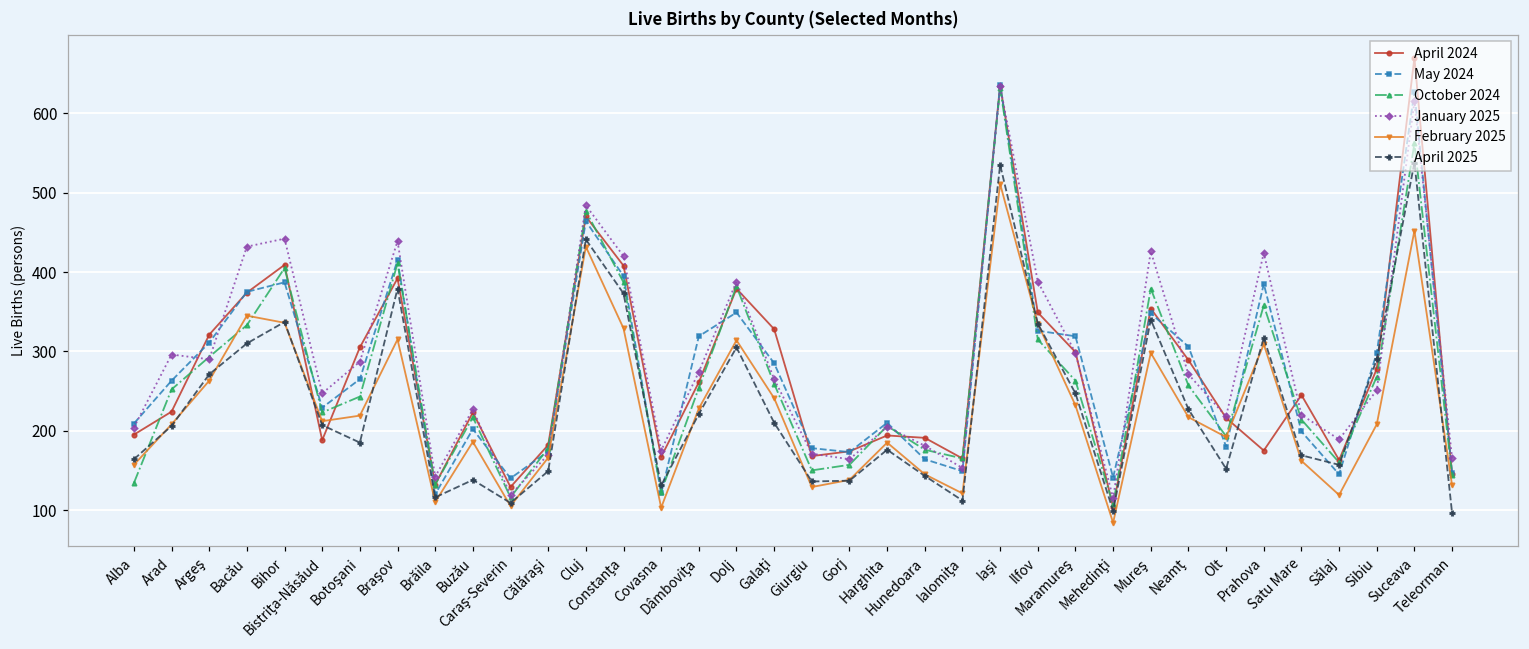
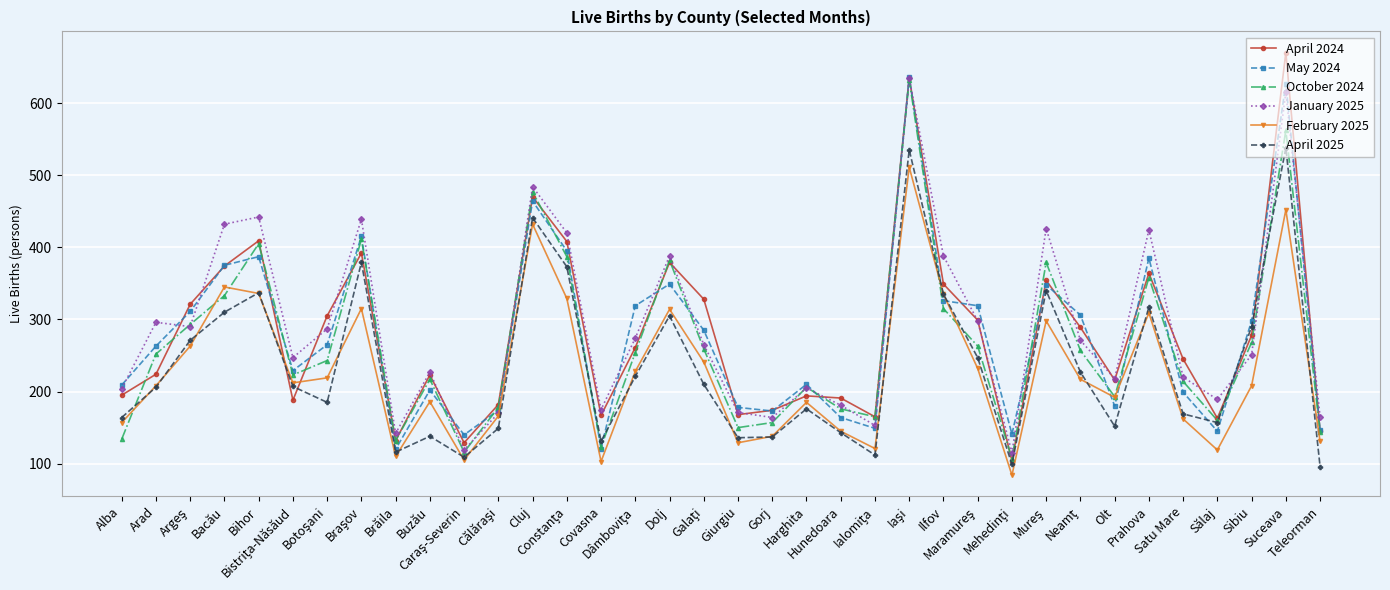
  {
    "April 2024": {
      "Alba": 200,
      "Arad": 220,
      "Argeş": 320,
      "Bihor": 410,
      "Bistriţa-Năsăud": 190,
      "Botoşani": 310,
      "Braşov": 390,
      "Buzău": 220,
      "Caraş-Severin": 130,
      "Călăraşi": 180,
      "Cluj": 470,
      "Constanţa": 410,
      "Covasna": 170,
      "Dâmboviţa": 260,
      "Galaţi": 330,
      "Harghita": 190,
      "Hunedoara": 190,
      "Ilfov": 350,
      "Mureş": 350,
      "Neamţ": 290,
-     "Prahova": 180,
+     "Prahova": 360,
      "Satu Mare": 250,
      "Sibiu": 280
    },
    "May 2024": {
      "Alba": 210,
      "Arad": 260,
      "Argeş": 310,
      "Bihor": 390,
      "Bistriţa-Năsăud": 230,
      "Botoşani": 270,
      "Braşov": 420,
      "Brăila": 120,
      "Buzău": 200,
      "Caraş-Severin": 140,
      "Călăraşi": 170,
      "Cluj": 460,
      "Constanţa": 400,
      "Dâmboviţa": 320,
      "Dolj": 350,
      "Galaţi": 290,
      "Giurgiu": 180,
      "Harghita": 210,
      "Hunedoara": 160,
      "Ialomiţa": 150,
      "Ilfov": 330,
      "Maramureş": 320,
      "Mehedinţi": 140,
      "Mureş": 350,
      "Neamţ": 310,
      "Olt": 180,
      "Prahova": 390,
      "Satu Mare": 200,
      "Sălaj": 150,
      "Sibiu": 300
    },
    "October 2024": {
      "Alba": 130,
      "Arad": 250,
      "Bacău": 330,
      "Bihor": 410,
      "Bistriţa-Năsăud": 220,
      "Botoşani": 240,
      "Braşov": 410,
      "Buzău": 220,
      "Călăraşi": 180,
      "Cluj": 480,
      "Constanţa": 390,
      "Dâmboviţa": 250,
      "Galaţi": 260,
      "Giurgiu": 150,
      "Gorj": 160,
      "Hunedoara": 180,
      "Ilfov": 320,
      "Maramureş": 260,
      "Mureş": 380,
      "Neamţ": 260,
      "Prahova": 360,
      "Satu Mare": 210,
      "Sibiu": 270
    },
    "January 2025": {
      "Alba": 200,
      "Arad": 300,
      "Bacău": 430,
      "Bihor": 440,
      "Bistriţa-Năsăud": 250,
      "Botoşani": 290,
      "Braşov": 440,
      "Brăila": 140,
      "Buzău": 230,
      "Călăraşi": 170,
      "Cluj": 480,
      "Constanţa": 420,
      "Covasna": 180,
      "Dâmboviţa": 270,
      "Dolj": 390,
      "Galaţi": 270,
      "Gorj": 160,
      "Hunedoara": 180,
      "Ialomiţa": 150,
      "Ilfov": 390,
      "Mehedinţi": 120,
      "Mureş": 430,
      "Neamţ": 270,
      "Prahova": 420,
      "Satu Mare": 220,
      "Sălaj": 190,
      "Sibiu": 250,
      "Teleorman": 170
    },
    "February 2025": {
      "Alba": 160,
      "Argeş": 260,
      "Bacău": 350,
      "Bistriţa-Năsăud": 210,
      "Botoşani": 220,
      "Braşov": 320,
      "Brăila": 110,
      "Buzău": 190,
      "Caraş-Severin": 110,
      "Călăraşi": 170,
      "Cluj": 430,
      "Constanţa": 330,
      "Covasna": 100,
      "Dâmboviţa": 230,
      "Dolj": 310,
      "Galaţi": 240,
      "Giurgiu": 130,
      "Harghita": 190,
      "Ialomiţa": 120,
      "Iaşi": 510,
      "Maramureş": 230,
      "Mehedinţi": 80,
      "Mureş": 300,
      "Neamţ": 220,
      "Prahova": 310,
      "Satu Mare": 160,
      "Sălaj": 120,
      "Sibiu": 210,
      "Suceava": 450,
      "Teleorman": 130
    },
    "April 2025": {
      "Alba": 160,
      "Argeş": 270,
      "Bacău": 310,
      "Bistriţa-Năsăud": 210,
      "Botoşani": 190,
      "Braşov": 380,
      "Brăila": 120,
      "Buzău": 140,
      "Caraş-Severin": 110,
      "Călăraşi": 150,
      "Cluj": 440,
      "Constanţa": 370,
      "Covasna": 130,
      "Dâmboviţa": 220,
      "Dolj": 310,
      "Galaţi": 210,
      "Giurgiu": 140,
      "Harghita": 180,
      "Ialomiţa": 110,
      "Iaşi": 540,
      "Maramureş": 250,
      "Mehedinţi": 100,
      "Mureş": 340,
      "Neamţ": 230,
      "Olt": 150,
      "Prahova": 320,
      "Satu Mare": 170,
      "Sibiu": 290,
      "Teleorman": 100
    }
  }
